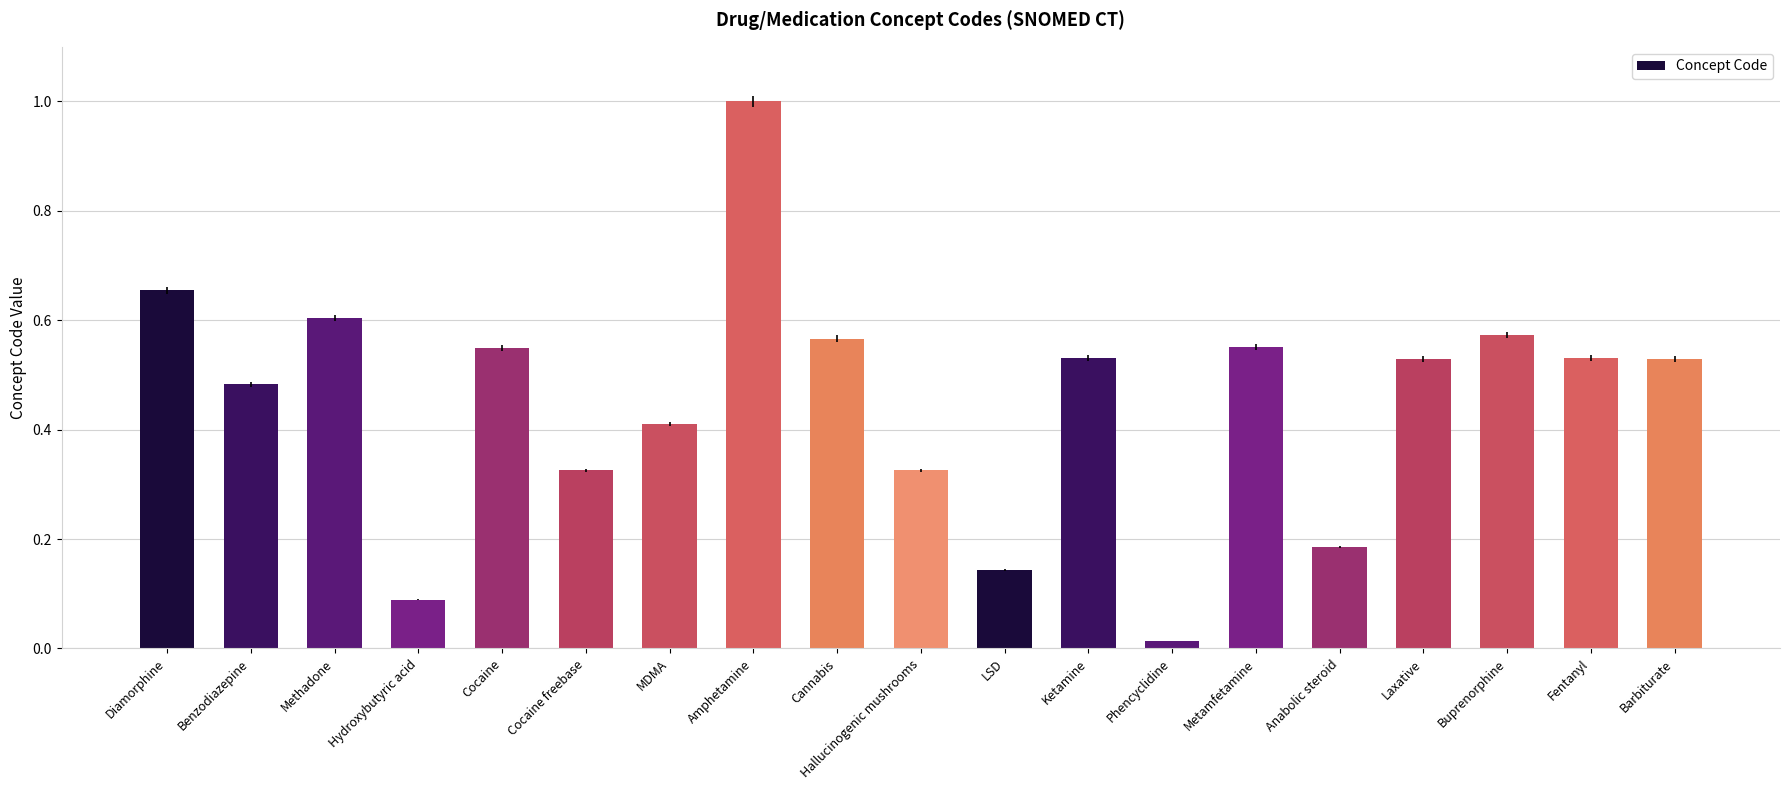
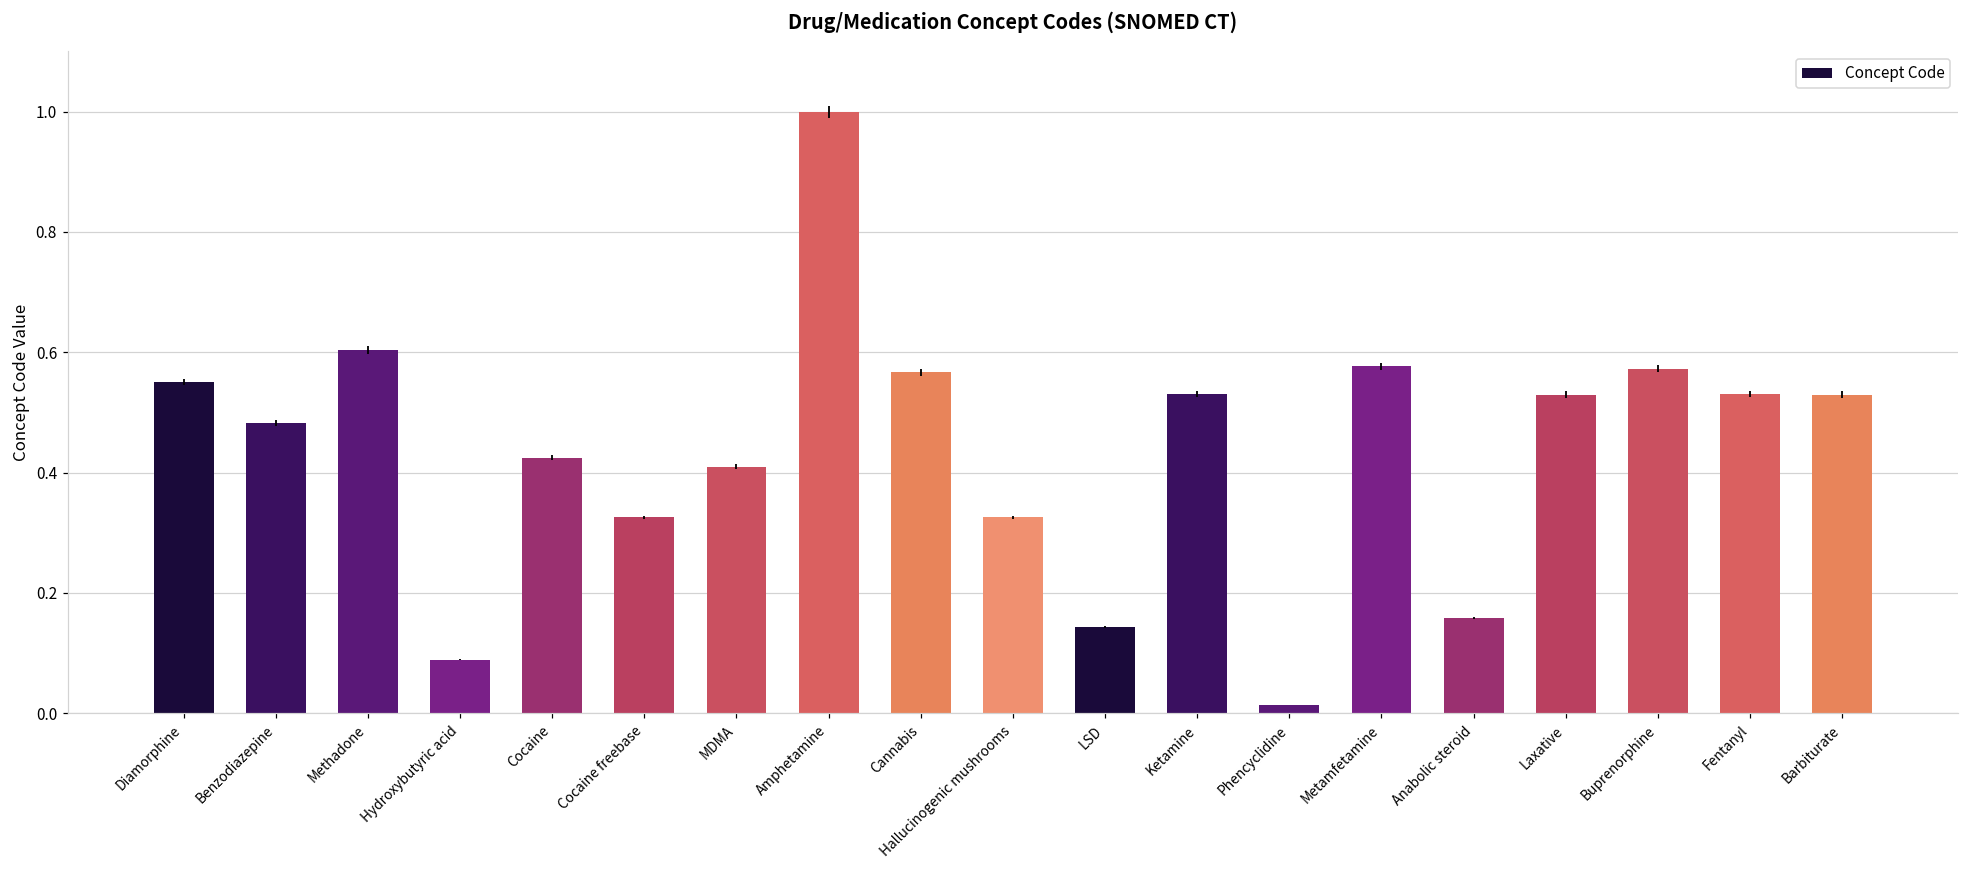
  {
-   "Diamorphine": 0.66,
+   "Diamorphine": 0.55,
    "Benzodiazepine": 0.48,
    "Methadone": 0.60,
    "Hydroxybutyric acid": 0.09,
-   "Cocaine": 0.55,
+   "Cocaine": 0.42,
    "Cocaine freebase": 0.33,
    "MDMA": 0.41,
    "Amphetamine": 1.00,
    "Cannabis": 0.57,
    "Hallucinogenic mushrooms": 0.33,
    "LSD": 0.14,
    "Ketamine": 0.53,
    "Phencyclidine": 0.01,
-   "Metamfetamine": 0.55,
-   "Anabolic steroid": 0.18,
+   "Metamfetamine": 0.58,
+   "Anabolic steroid": 0.16,
    "Laxative": 0.53,
    "Buprenorphine": 0.57,
    "Fentanyl": 0.53,
    "Barbiturate": 0.53
  }
